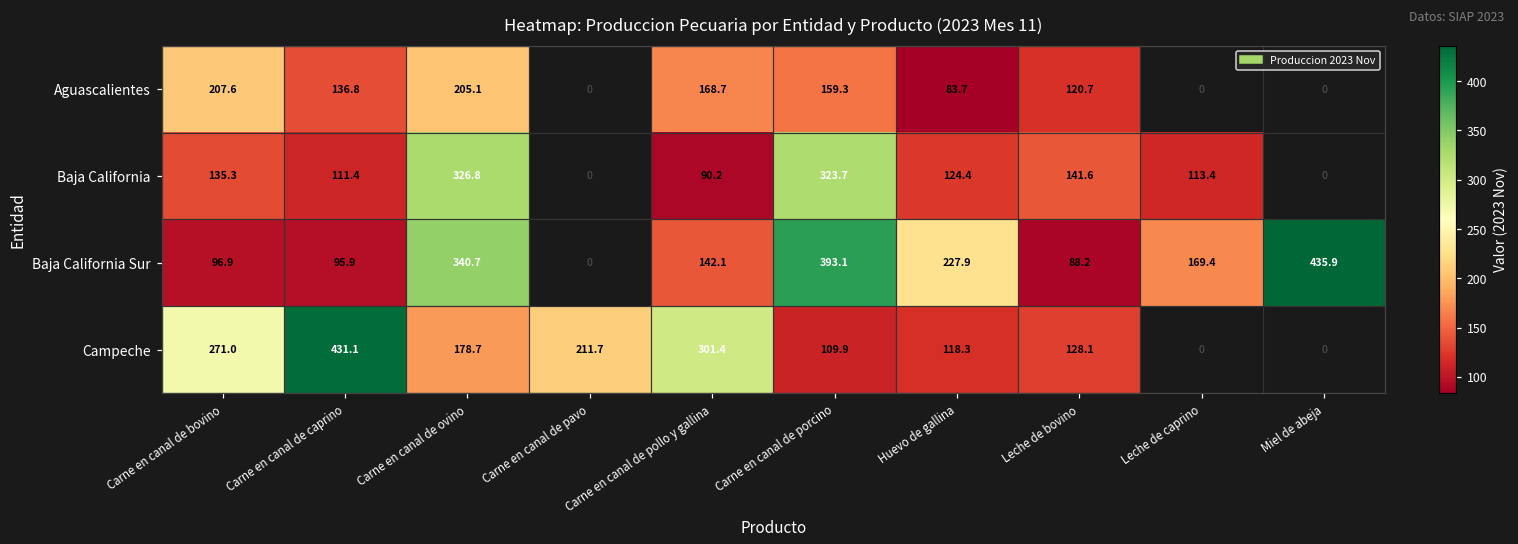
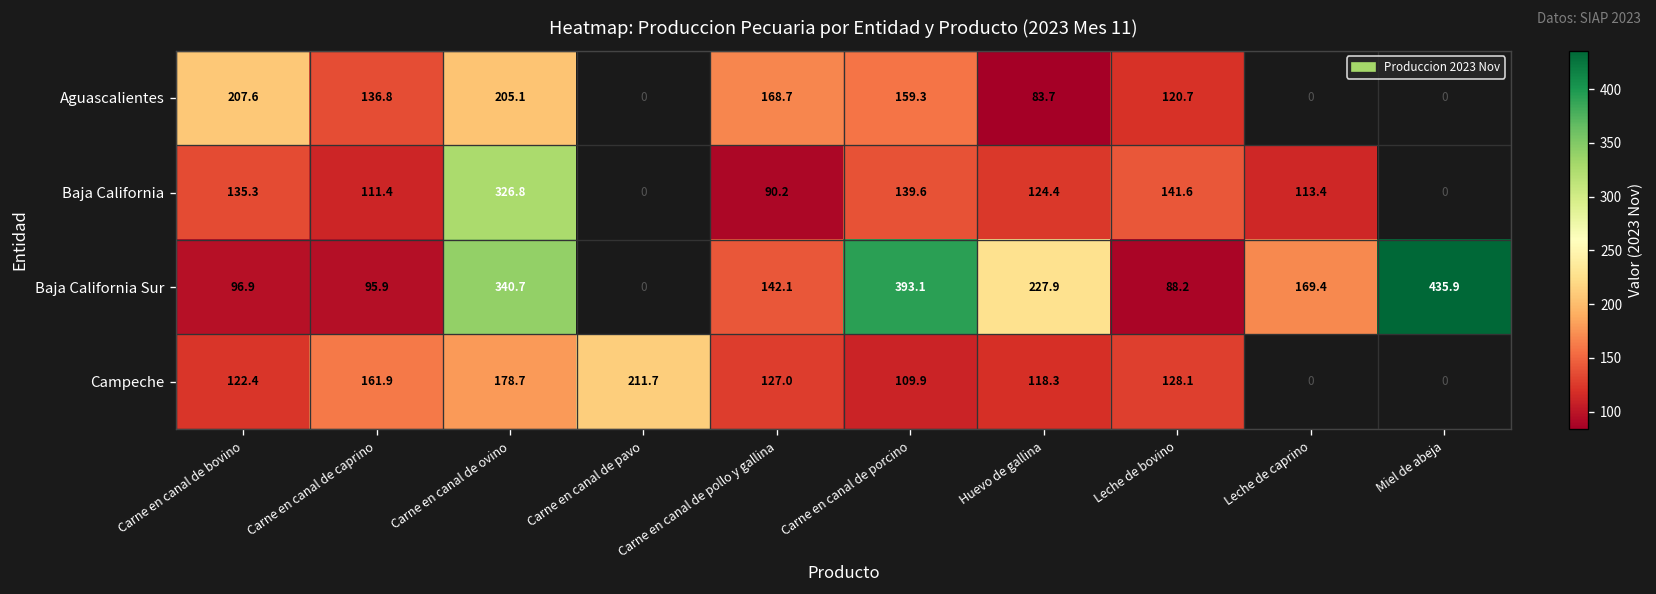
  {
    "Aguascalientes": {
      "Carne en canal de bovino": 207.6,
      "Carne en canal de caprino": 136.8,
      "Carne en canal de ovino": 205.1,
      "Carne en canal de pollo y gallina": 168.7,
      "Carne en canal de porcino": 159.3,
      "Huevo de gallina": 83.7,
      "Leche de bovino": 120.7
    },
    "Baja California": {
      "Carne en canal de bovino": 135.3,
      "Carne en canal de caprino": 111.4,
      "Carne en canal de ovino": 326.8,
      "Carne en canal de pollo y gallina": 90.2,
-     "Carne en canal de porcino": 323.7,
+     "Carne en canal de porcino": 139.6,
      "Huevo de gallina": 124.4,
      "Leche de bovino": 141.6,
      "Leche de caprino": 113.4
    },
    "Baja California Sur": {
      "Carne en canal de bovino": 96.9,
      "Carne en canal de caprino": 95.9,
      "Carne en canal de ovino": 340.7,
      "Carne en canal de pollo y gallina": 142.1,
      "Carne en canal de porcino": 393.1,
      "Huevo de gallina": 227.9,
      "Leche de bovino": 88.2,
      "Leche de caprino": 169.4,
      "Miel de abeja": 435.9
    },
    "Campeche": {
-     "Carne en canal de bovino": 271.0,
-     "Carne en canal de caprino": 431.1,
+     "Carne en canal de bovino": 122.4,
+     "Carne en canal de caprino": 161.9,
      "Carne en canal de ovino": 178.7,
      "Carne en canal de pavo": 211.7,
-     "Carne en canal de pollo y gallina": 301.4,
+     "Carne en canal de pollo y gallina": 127.0,
      "Carne en canal de porcino": 109.9,
      "Huevo de gallina": 118.3,
      "Leche de bovino": 128.1
    }
  }
